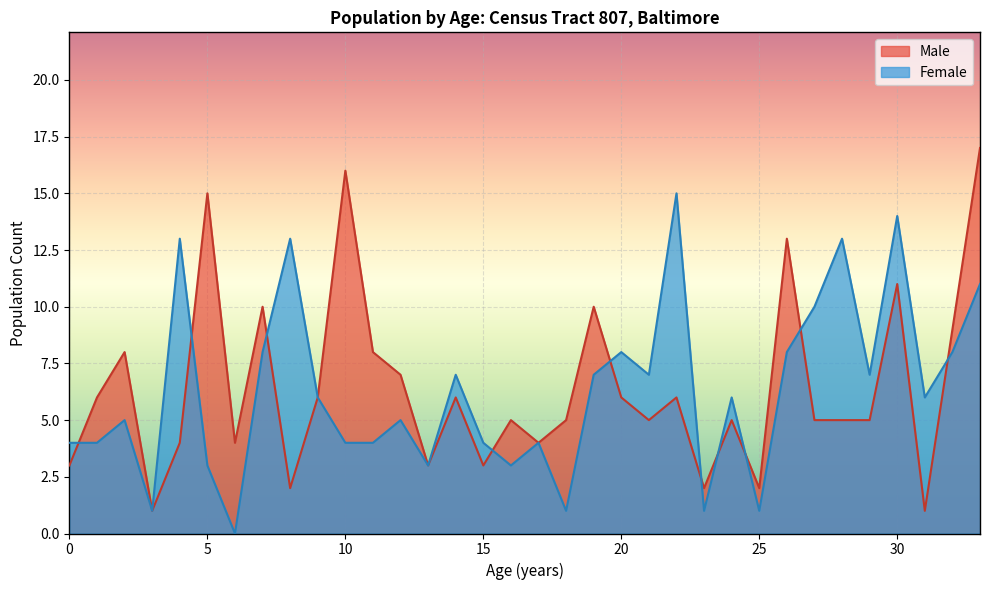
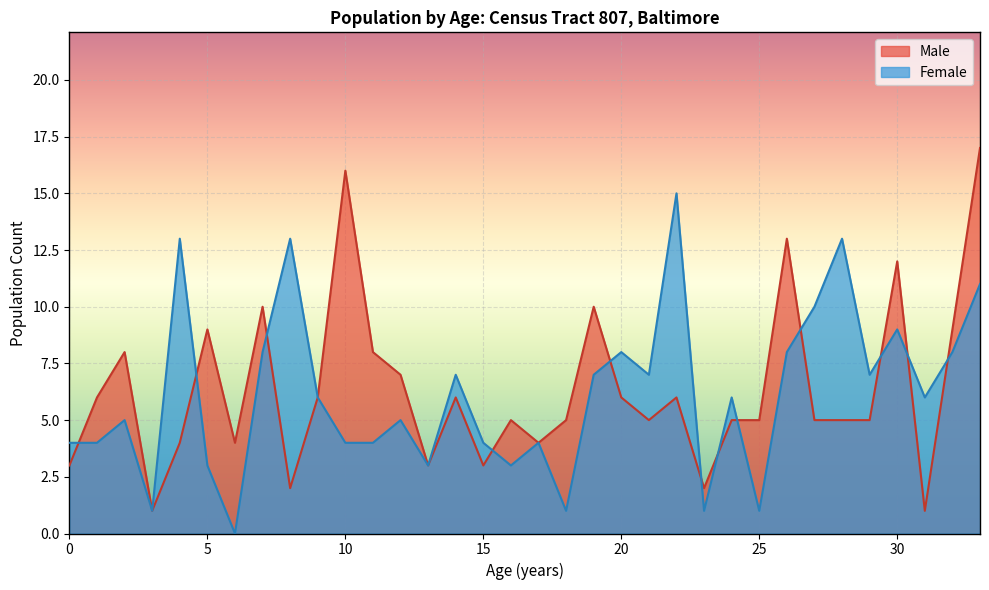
  {
    "Male": {
      "0": 3,
-     "5": 15,
+     "5": 9,
      "10": 16,
      "15": 3,
      "20": 6,
-     "25": 2,
-     "30": 11
+     "25": 5,
+     "30": 12
    },
    "Female": {
      "0": 4,
      "5": 3,
      "10": 4,
      "15": 4,
      "20": 8,
      "25": 1,
-     "30": 14
+     "30": 9
    }
  }
